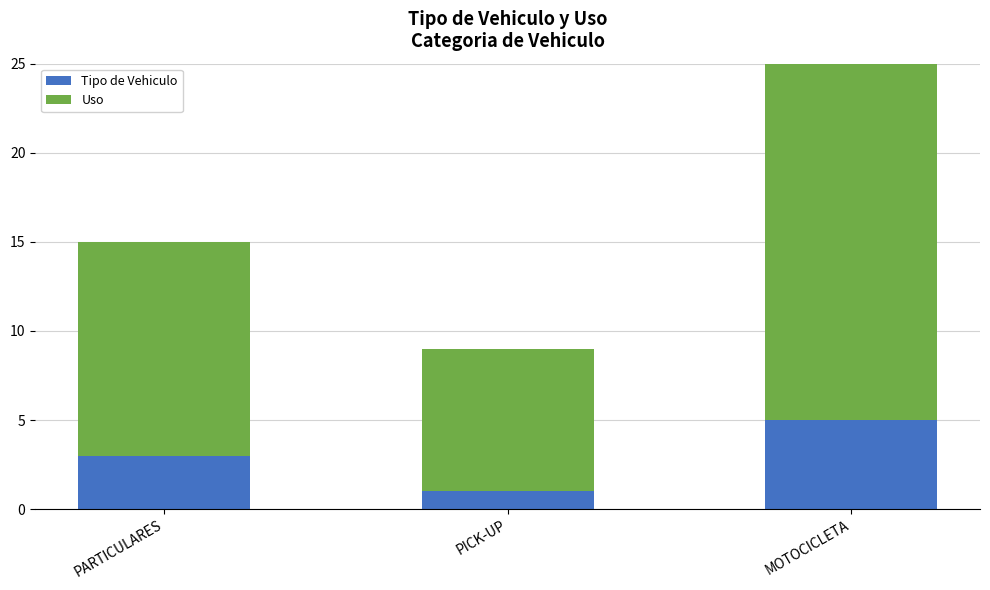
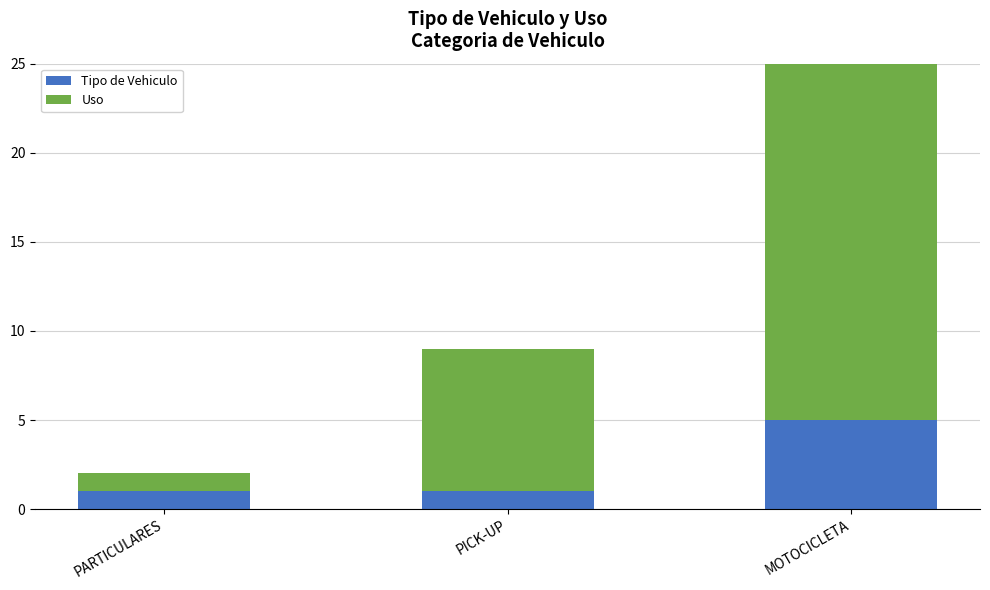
  {
    "Tipo de Vehiculo": {
-     "PARTICULARES": 3,
+     "PARTICULARES": 1,
      "PICK-UP": 1,
      "MOTOCICLETA": 5
    },
    "Uso": {
-     "PARTICULARES": 12,
+     "PARTICULARES": 1,
      "PICK-UP": 8,
      "MOTOCICLETA": 20
    }
  }
